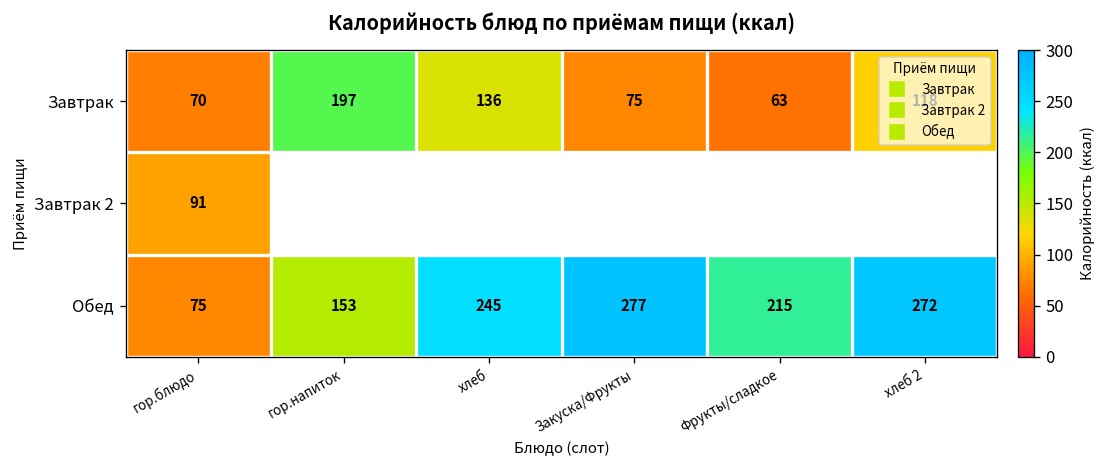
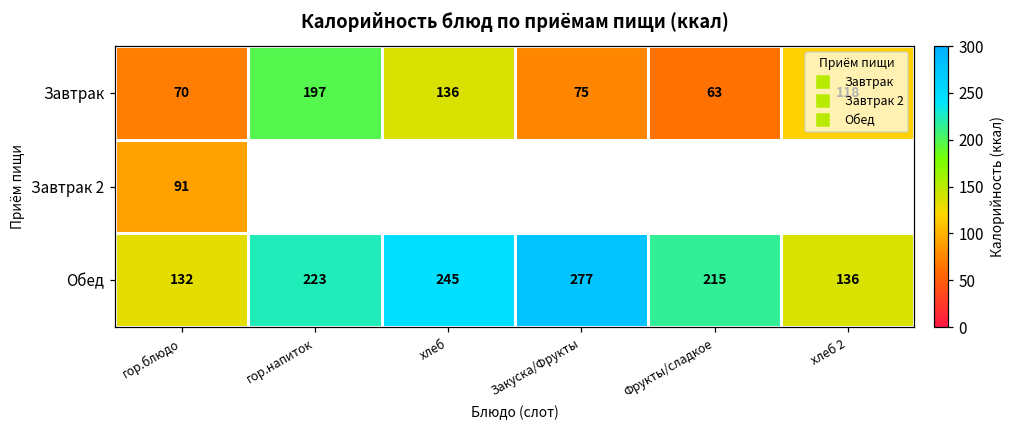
  {
    "Завтрак": {
      "гор.блюдо": 70,
      "гор.напиток": 197,
      "хлеб": 136,
      "Закуска/Фрукты": 75,
      "Фрукты/сладкое": 63
    },
    "Завтрак 2": {
      "гор.блюдо": 91
    },
    "Обед": {
-     "гор.блюдо": 75,
-     "гор.напиток": 153,
+     "гор.блюдо": 132,
+     "гор.напиток": 223,
      "хлеб": 245,
      "Закуска/Фрукты": 277,
      "Фрукты/сладкое": 215,
-     "хлеб 2": 272
+     "хлеб 2": 136
    }
  }
